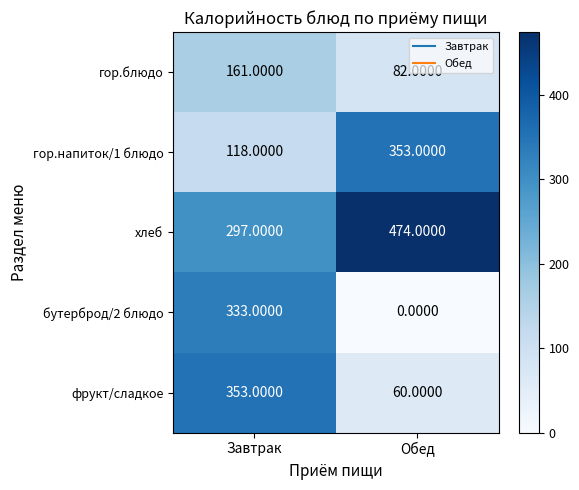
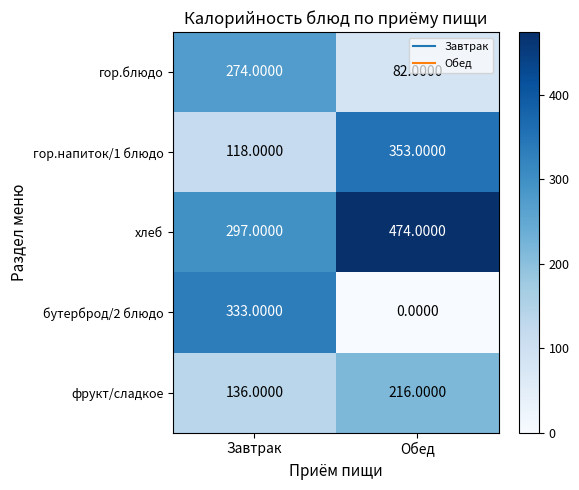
  {
    "гор.блюдо": {
-     "Завтрак": 161.0000
+     "Завтрак": 274.0000
    },
    "гор.напиток/1 блюдо": {
      "Завтрак": 118.0000,
      "Обед": 353.0000
    },
    "хлеб": {
      "Завтрак": 297.0000,
      "Обед": 474.0000
    },
    "бутерброд/2 блюдо": {
      "Завтрак": 333.0000,
      "Обед": 0.0000
    },
    "фрукт/сладкое": {
-     "Завтрак": 353.0000,
-     "Обед": 60.0000
+     "Завтрак": 136.0000,
+     "Обед": 216.0000
    }
  }
